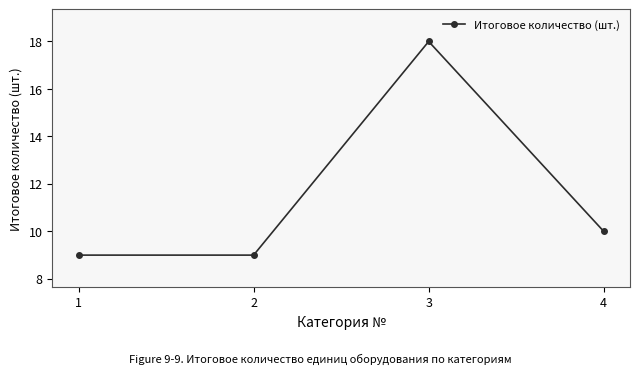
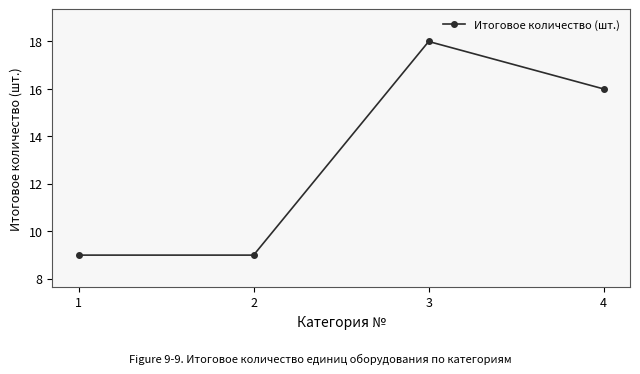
  {
    "1": 9,
    "2": 9,
    "3": 18,
-   "4": 10
+   "4": 16
  }
